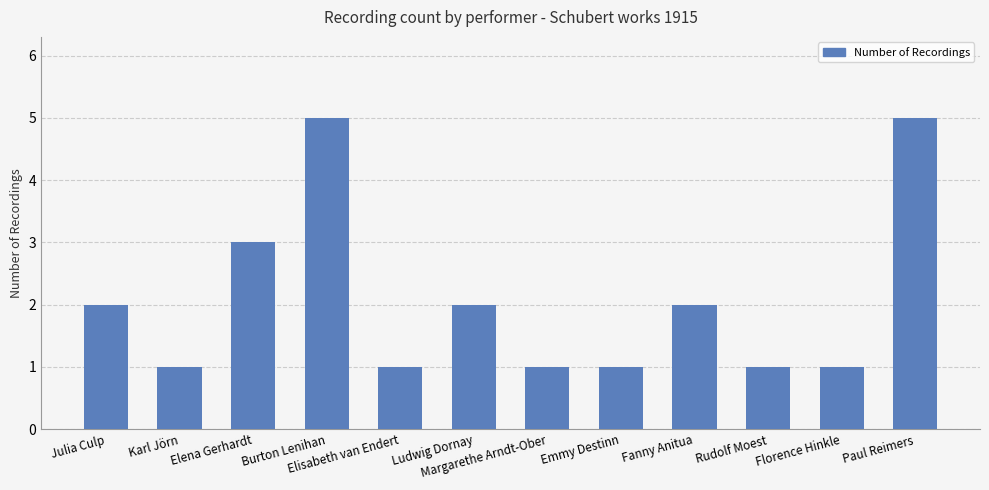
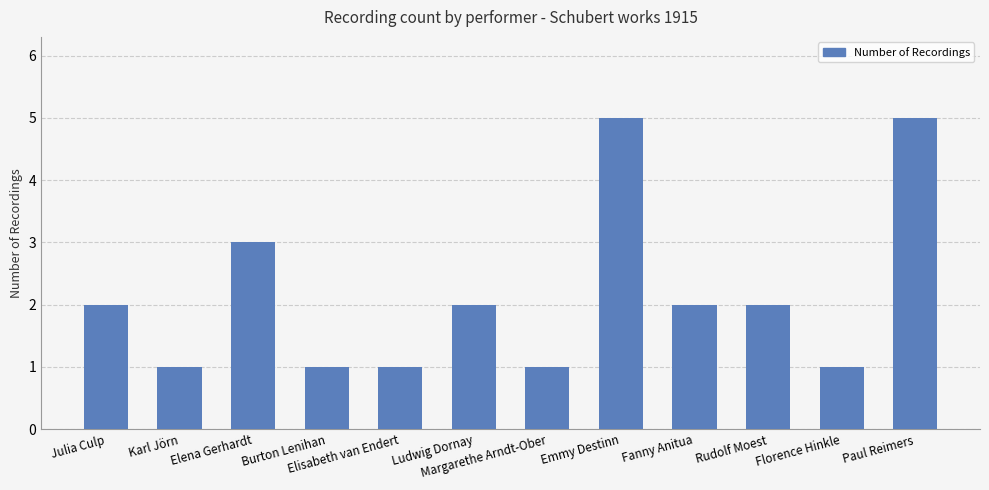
  {
    "Julia Culp": 2,
    "Karl Jörn": 1,
    "Elena Gerhardt": 3,
-   "Burton Lenihan": 5,
+   "Burton Lenihan": 1,
    "Elisabeth van Endert": 1,
    "Ludwig Dornay": 2,
    "Margarethe Arndt-Ober": 1,
-   "Emmy Destinn": 1,
+   "Emmy Destinn": 5,
    "Fanny Anitua": 2,
-   "Rudolf Moest": 1,
+   "Rudolf Moest": 2,
    "Florence Hinkle": 1,
    "Paul Reimers": 5
  }
